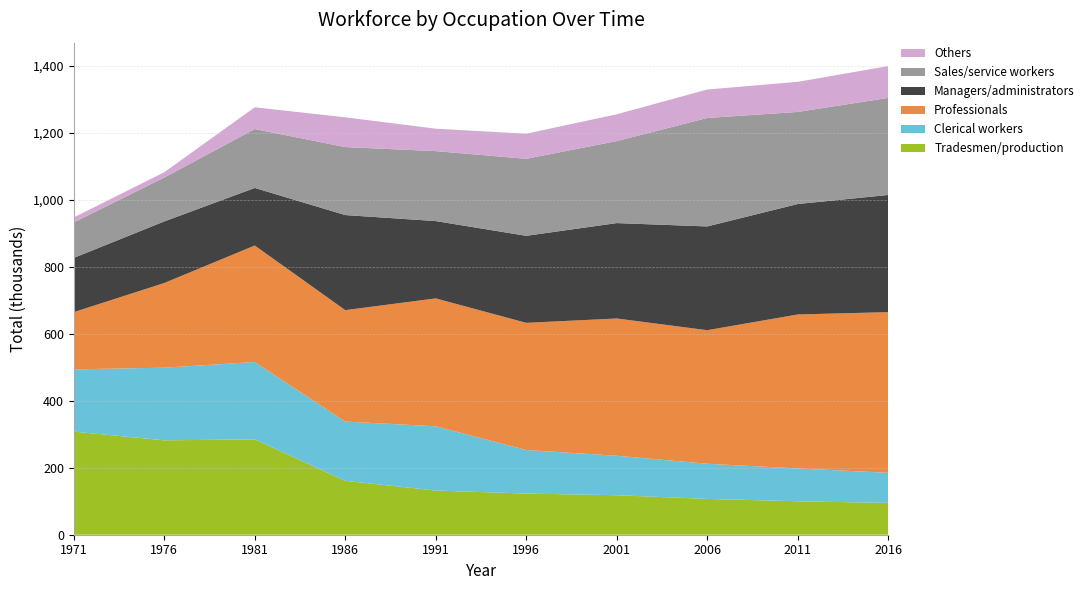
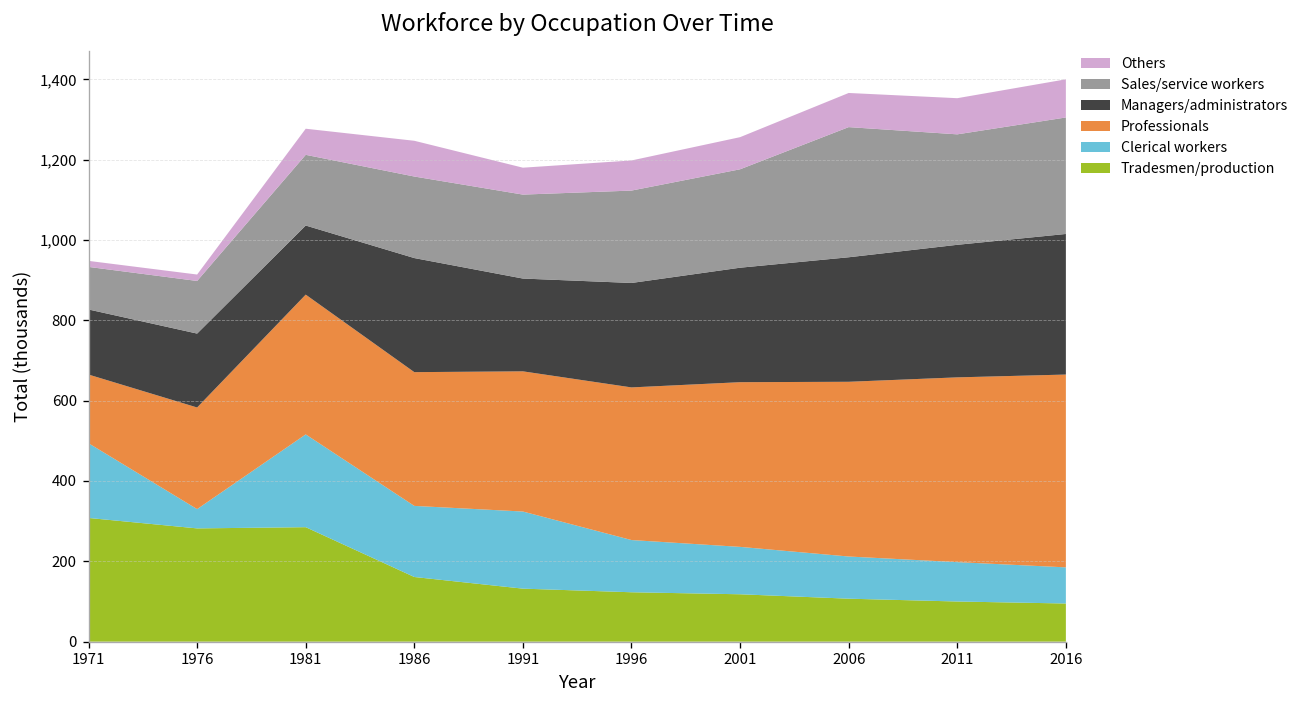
  {
    "Tradesmen/production": {
      "1971": 310,
      "1976": 280,
      "1981": 290,
      "1986": 160,
      "1991": 130,
      "1996": 120,
      "2001": 120,
      "2006": 110,
      "2011": 100,
      "2016": 100
    },
    "Clerical workers": {
      "1971": 190,
-     "1976": 220,
+     "1976": 50,
      "1981": 230,
      "1986": 180,
      "1991": 190,
      "1996": 130,
      "2001": 120,
      "2006": 110,
      "2011": 100,
      "2016": 90
    },
    "Professionals": {
      "1971": 170,
      "1976": 250,
      "1981": 350,
      "1986": 330,
-     "1991": 380,
+     "1991": 350,
      "1996": 380,
      "2001": 410,
-     "2006": 400,
+     "2006": 440,
      "2011": 460,
      "2016": 480
    },
    "Managers/administrators": {
      "1971": 160,
      "1976": 180,
      "1981": 170,
      "1986": 280,
      "1991": 230,
      "1996": 260,
      "2001": 290,
      "2006": 310,
      "2011": 330,
      "2016": 350
    },
    "Sales/service workers": {
      "1971": 110,
      "1976": 130,
      "1981": 180,
      "1986": 200,
      "1991": 210,
      "1996": 230,
      "2001": 250,
      "2006": 320,
      "2011": 280,
      "2016": 290
    },
    "Others": {
      "1971": 20,
      "1976": 20,
      "1981": 70,
      "1986": 90,
      "1991": 70,
      "1996": 80,
      "2001": 80,
      "2006": 90,
      "2011": 90,
      "2016": 100
    }
  }
